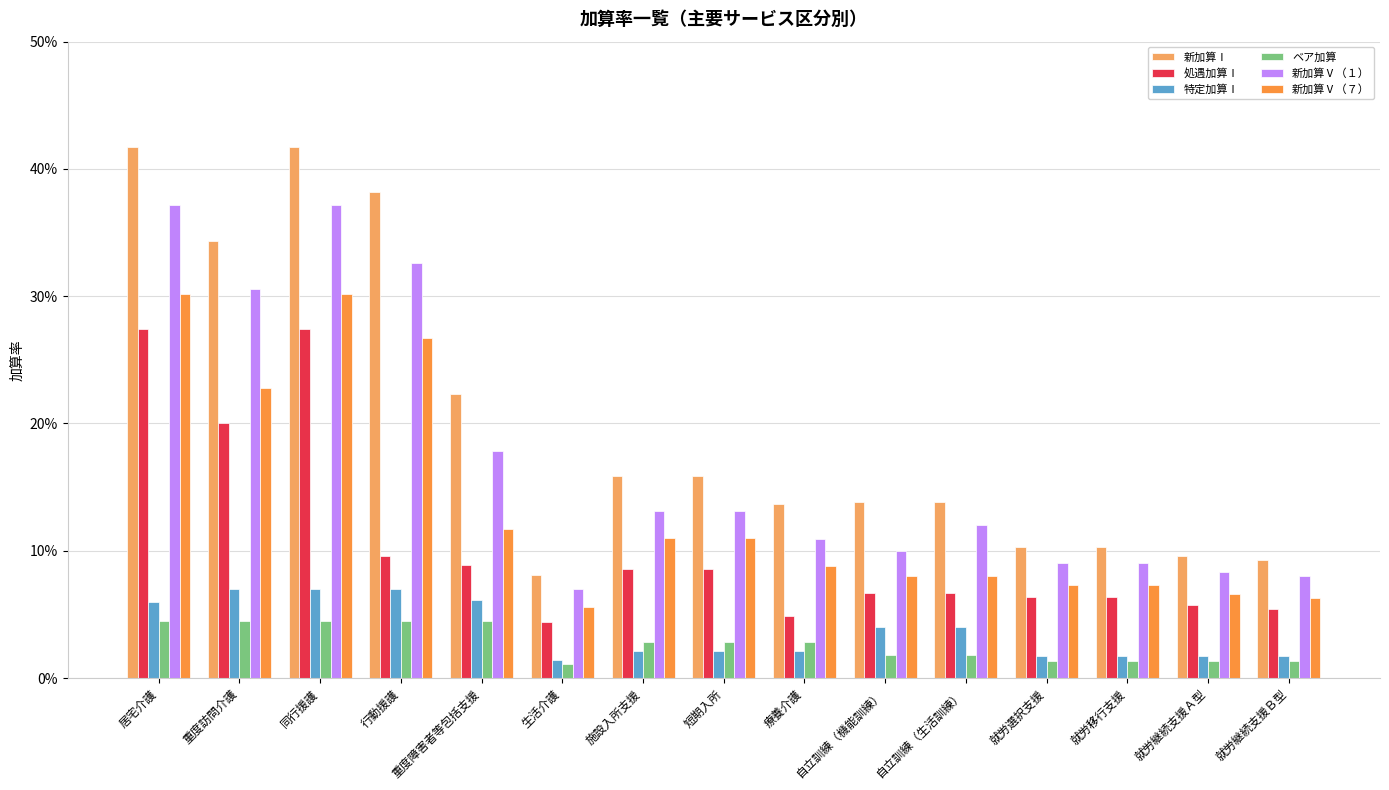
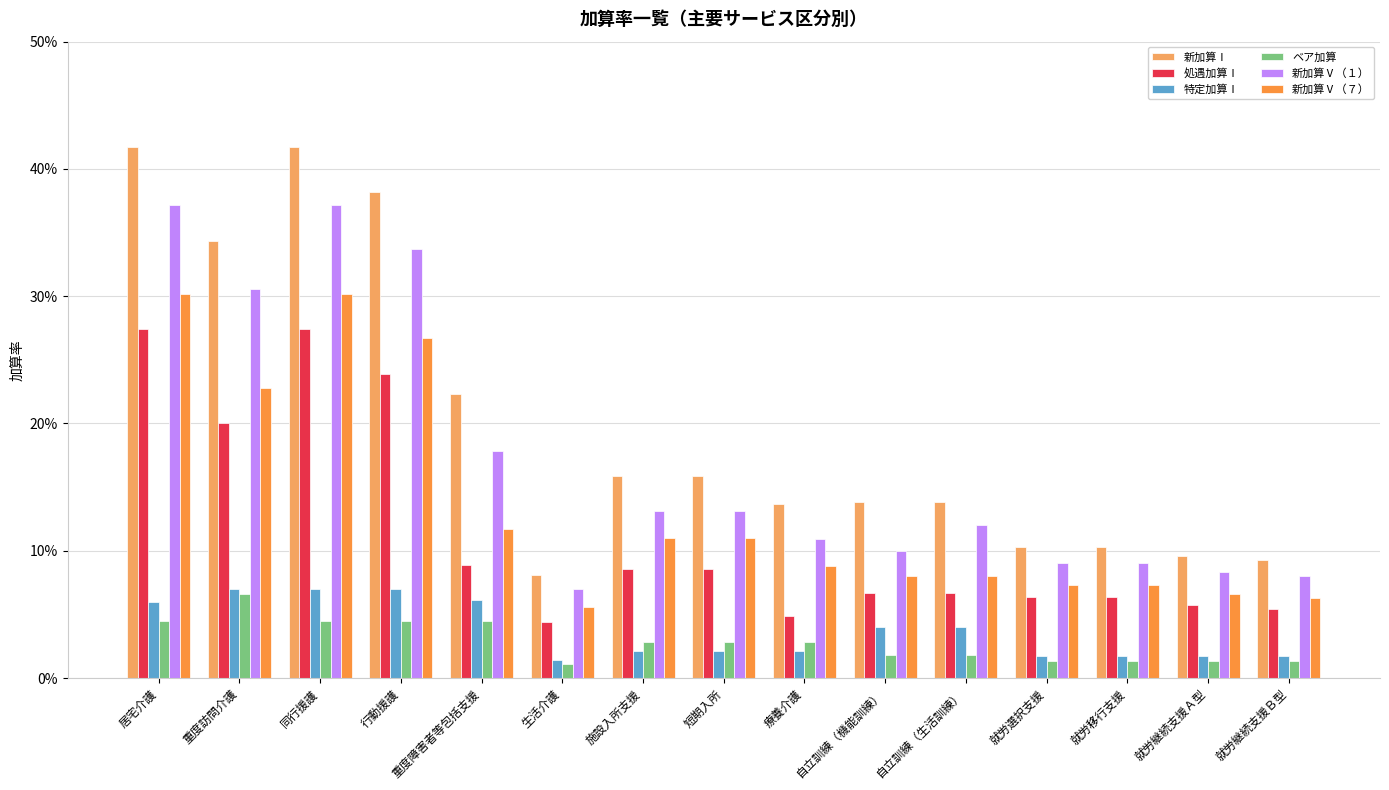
  {
    "処遇加算Ⅰ": {
      "居宅介護": "27.4%",
      "重度訪問介護": "20.0%",
      "同行援護": "27.4%",
-     "行動援護": "9.6%",
+     "行動援護": "23.9%",
      "重度障害者等包括支援": "8.9%",
      "生活介護": "4.4%",
      "施設入所支援": "8.6%",
      "短期入所": "8.6%",
      "療養介護": "4.9%",
      "自立訓練（機能訓練）": "6.7%",
      "自立訓練（生活訓練）": "6.7%",
      "就労選択支援": "6.4%",
      "就労移行支援": "6.4%",
      "就労継続支援Ａ型": "5.7%",
      "就労継続支援Ｂ型": "5.4%"
    },
    "特定加算Ⅰ": {
      "居宅介護": "6.0%",
      "重度訪問介護": "7.0%",
      "同行援護": "7.0%",
      "行動援護": "7.0%",
      "重度障害者等包括支援": "6.1%",
      "生活介護": "1.4%",
      "施設入所支援": "2.1%",
      "短期入所": "2.1%",
      "療養介護": "2.1%",
      "自立訓練（機能訓練）": "4.0%",
      "自立訓練（生活訓練）": "4.0%",
      "就労選択支援": "1.7%",
      "就労移行支援": "1.7%",
      "就労継続支援Ａ型": "1.7%",
      "就労継続支援Ｂ型": "1.7%"
    },
    "ベア加算": {
      "居宅介護": "4.5%",
-     "重度訪問介護": "4.5%",
+     "重度訪問介護": "6.6%",
      "同行援護": "4.5%",
      "行動援護": "4.5%",
      "重度障害者等包括支援": "4.5%",
      "生活介護": "1.1%",
      "施設入所支援": "2.8%",
      "短期入所": "2.8%",
      "療養介護": "2.8%",
      "自立訓練（機能訓練）": "1.8%",
      "自立訓練（生活訓練）": "1.8%",
      "就労選択支援": "1.3%",
      "就労移行支援": "1.3%",
      "就労継続支援Ａ型": "1.3%",
      "就労継続支援Ｂ型": "1.3%"
    },
    "新加算Ⅴ（１）": {
      "居宅介護": "37.2%",
      "重度訪問介護": "30.6%",
      "同行援護": "37.2%",
-     "行動援護": "32.6%",
+     "行動援護": "33.7%",
      "重度障害者等包括支援": "17.8%",
      "生活介護": "7.0%",
      "施設入所支援": "13.1%",
      "短期入所": "13.1%",
      "療養介護": "10.9%",
      "自立訓練（機能訓練）": "10.0%",
      "自立訓練（生活訓練）": "12.0%",
      "就労選択支援": "9.0%",
      "就労移行支援": "9.0%",
      "就労継続支援Ａ型": "8.3%",
      "就労継続支援Ｂ型": "8.0%"
    }
  }
